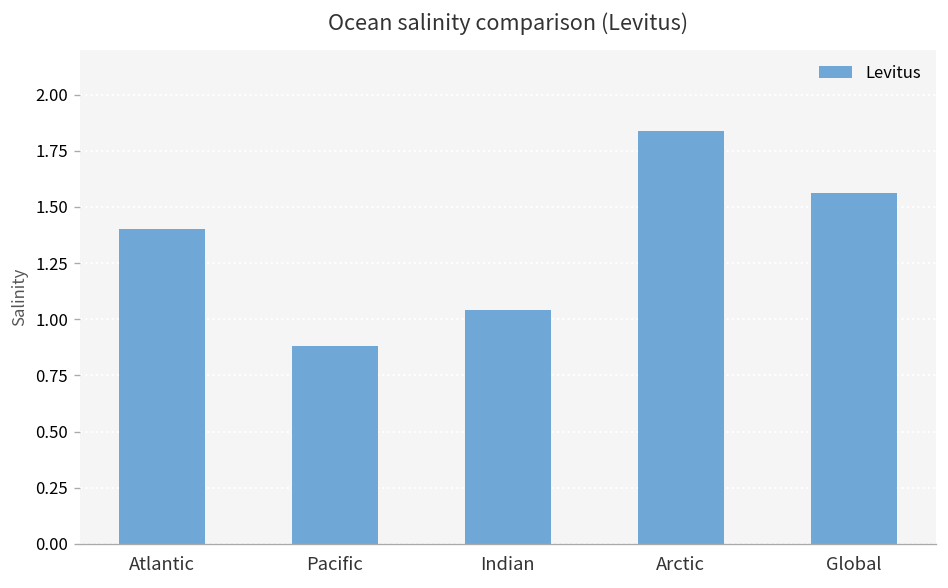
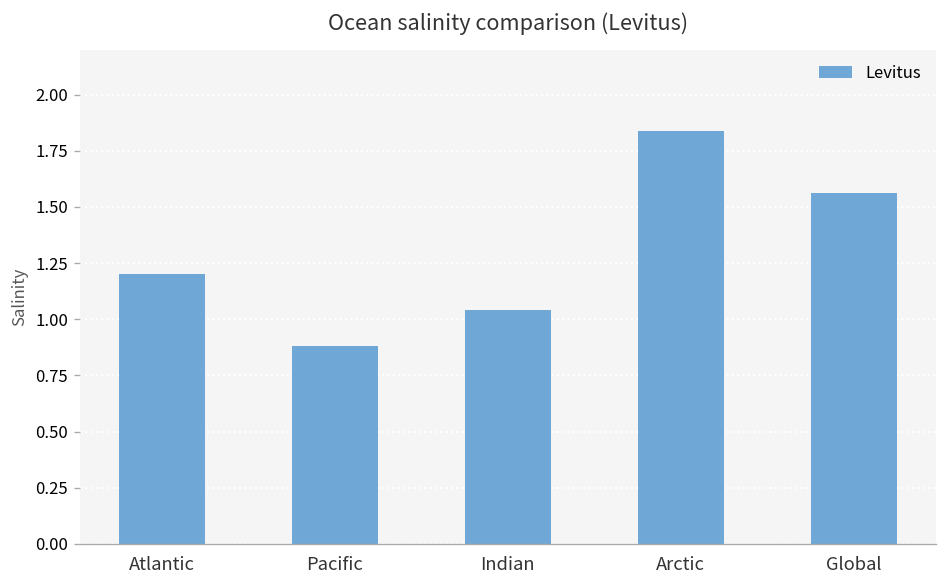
  {
-   "Atlantic": 1.4,
+   "Atlantic": 1.2,
    "Pacific": 0.88,
    "Indian": 1.04,
    "Arctic": 1.84,
    "Global": 1.56
  }
